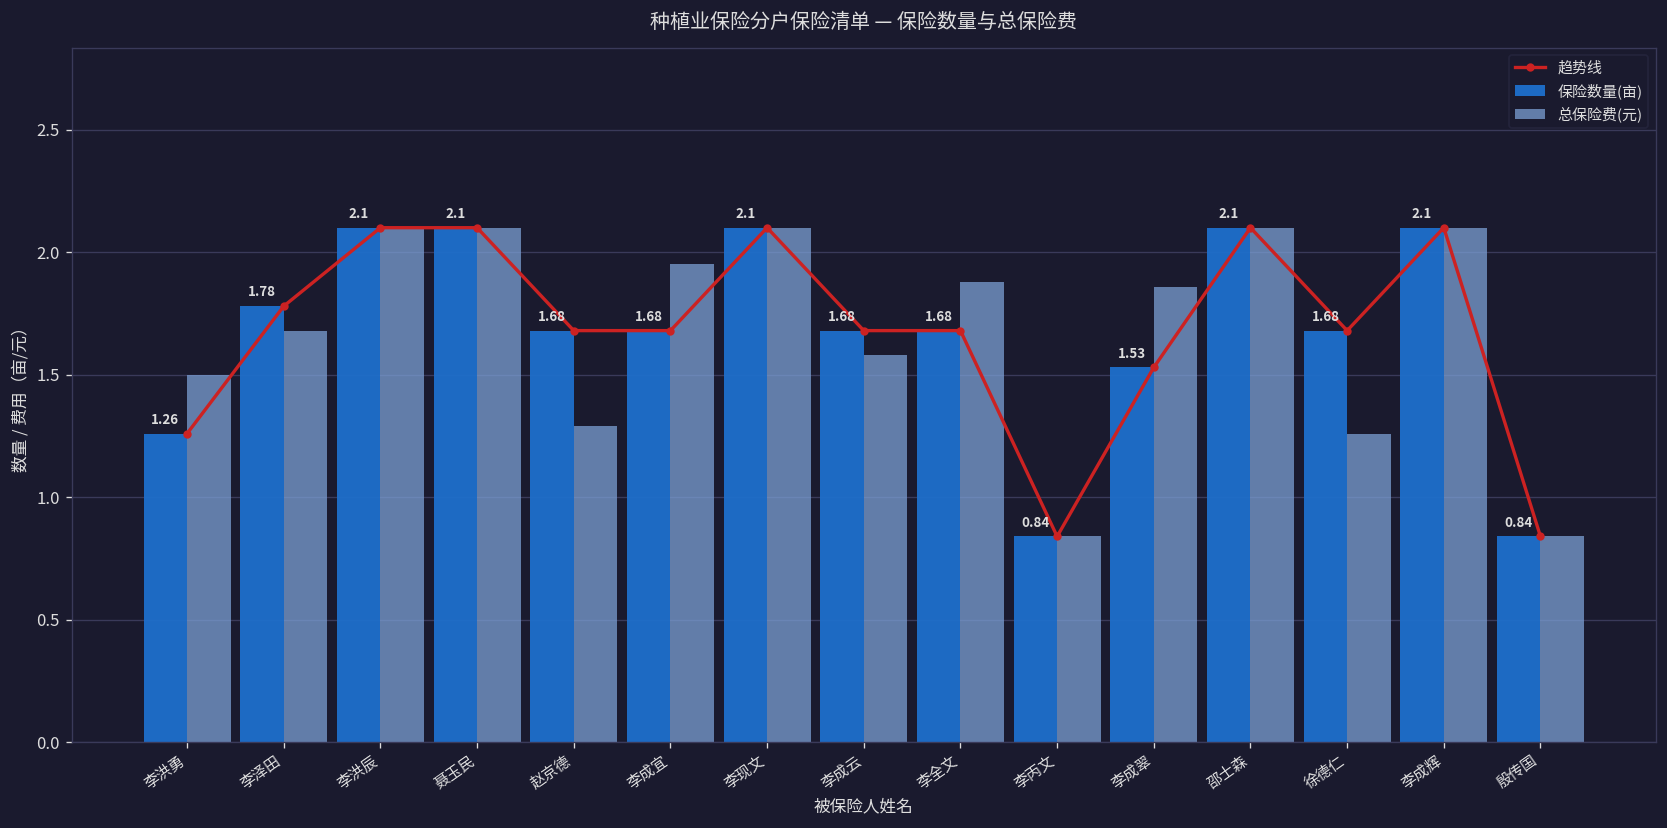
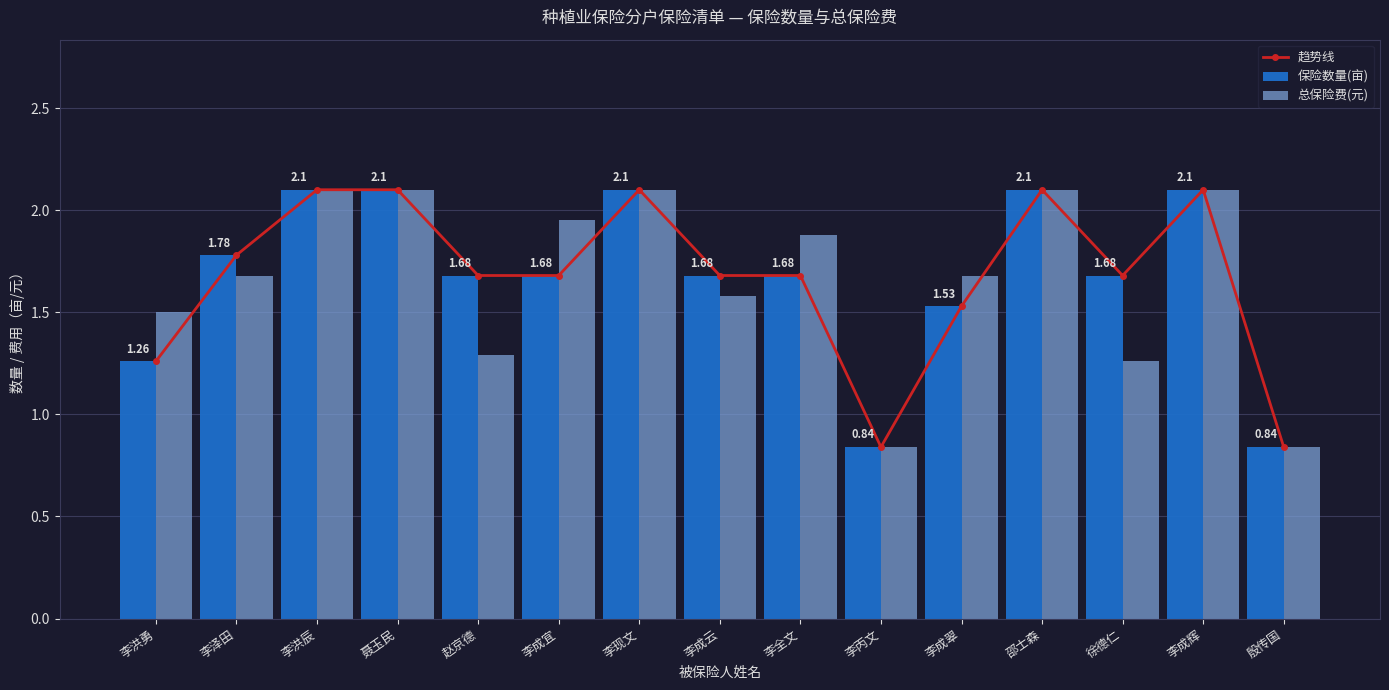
  {
    "保险数量(亩)": {
      "李洪勇": 1.26,
      "李泽田": 1.78,
      "李洪辰": 2.1,
      "聂玉民": 2.1,
      "赵京德": 1.68,
      "李成宜": 1.68,
      "李现文": 2.1,
      "李成云": 1.68,
      "李全文": 1.68,
      "李丙文": 0.84,
      "李成翠": 1.53,
      "邵士森": 2.1,
      "徐德仁": 1.68,
      "李成辉": 2.1,
      "殷传国": 0.84
    },
    "总保险费(元)": {
      "李洪勇": 1.50,
      "李泽田": 1.68,
      "赵京德": 1.29,
      "李成宜": 1.95,
      "李成云": 1.58,
      "李全文": 1.88,
-     "李成翠": 1.86,
+     "李成翠": 1.68,
      "徐德仁": 1.26
    }
  }
